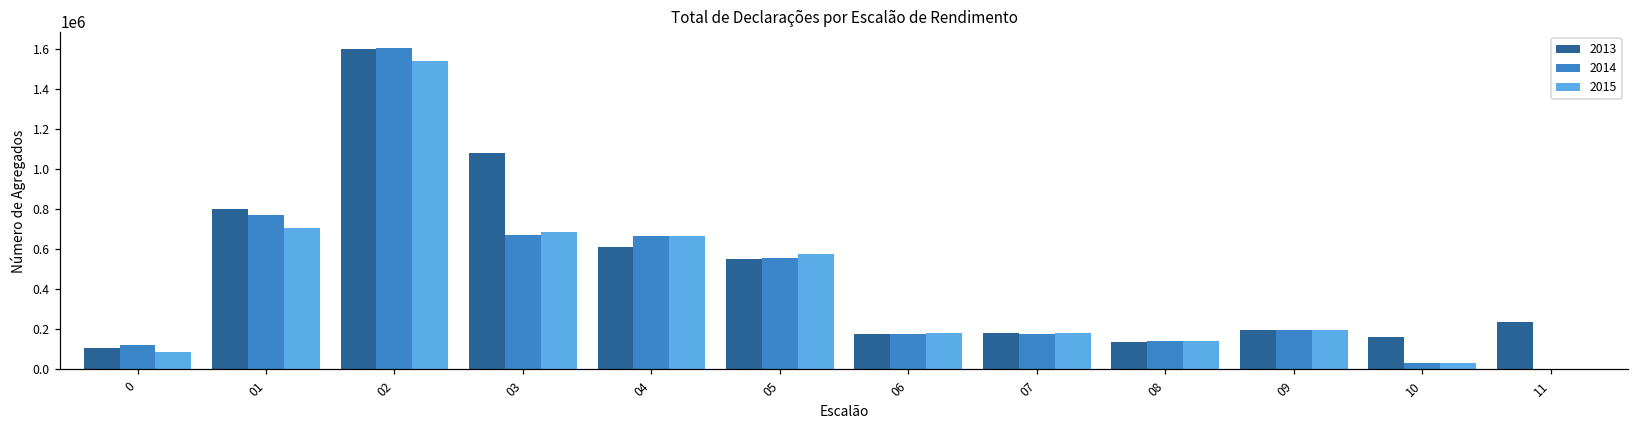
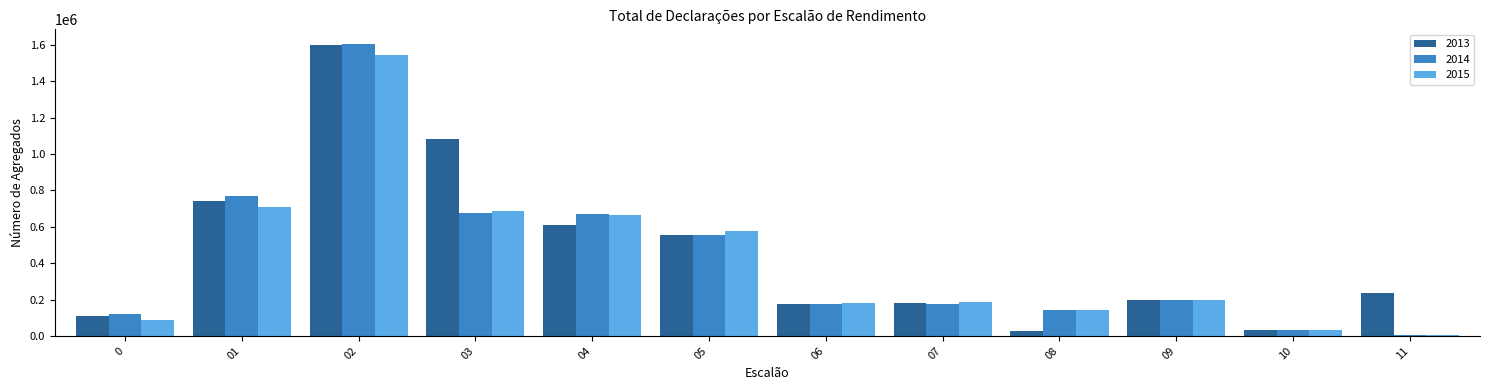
  {
    "2013": {
      "0": 110000,
-     "01": 800000,
+     "01": 740000,
      "02": 1600000,
      "03": 1080000,
      "04": 610000,
      "05": 550000,
      "06": 180000,
      "07": 180000,
-     "08": 140000,
+     "08": 30000,
      "09": 200000,
-     "10": 160000,
+     "10": 30000,
      "11": 240000
    }
  }
